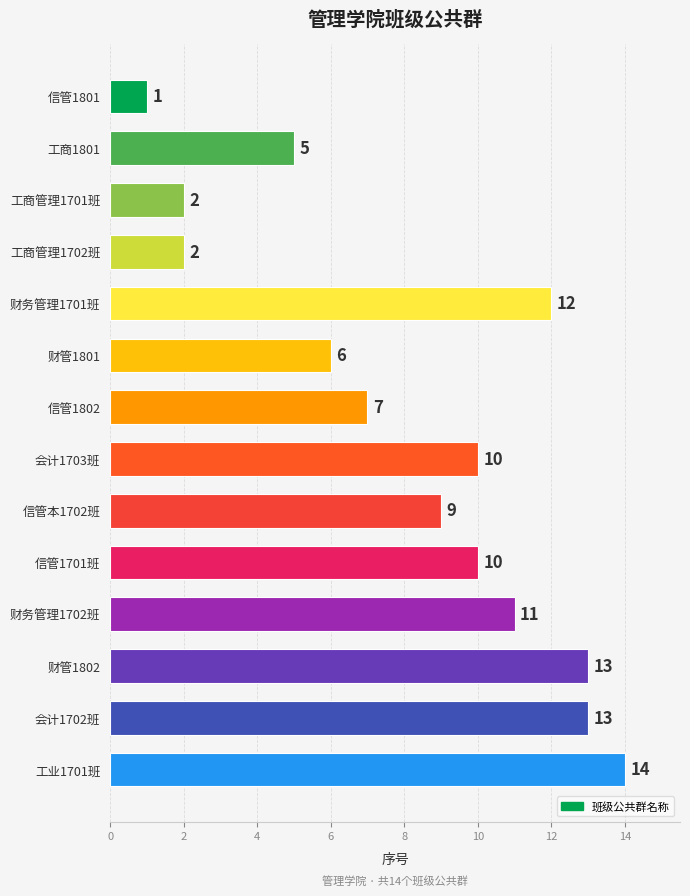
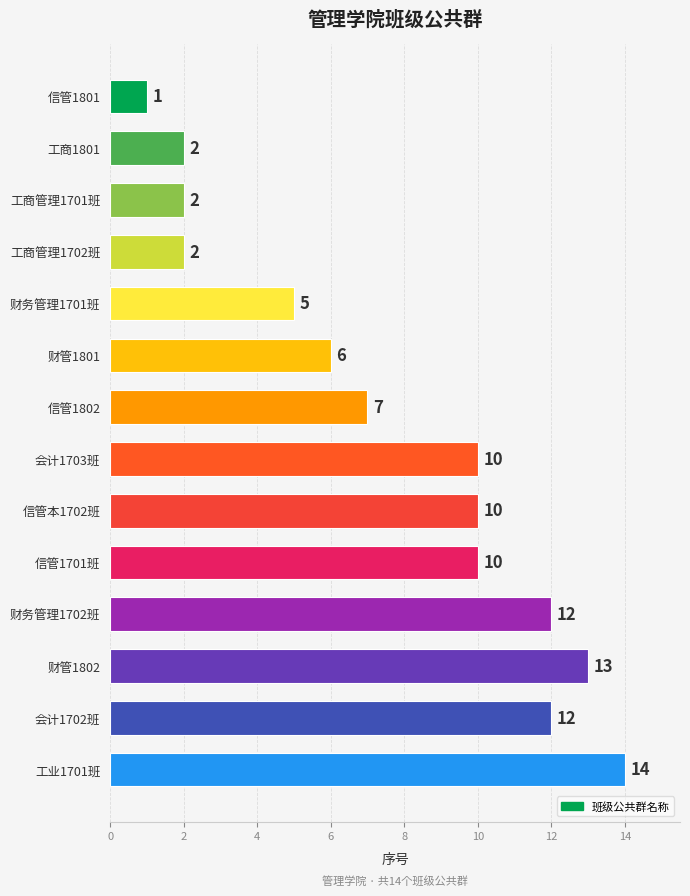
  {
    "信管1801": 1,
-   "工商1801": 5,
+   "工商1801": 2,
    "工商管理1701班": 2,
    "工商管理1702班": 2,
-   "财务管理1701班": 12,
+   "财务管理1701班": 5,
    "财管1801": 6,
    "信管1802": 7,
    "会计1703班": 10,
-   "信管本1702班": 9,
+   "信管本1702班": 10,
    "信管1701班": 10,
-   "财务管理1702班": 11,
+   "财务管理1702班": 12,
    "财管1802": 13,
-   "会计1702班": 13,
+   "会计1702班": 12,
    "工业1701班": 14
  }
